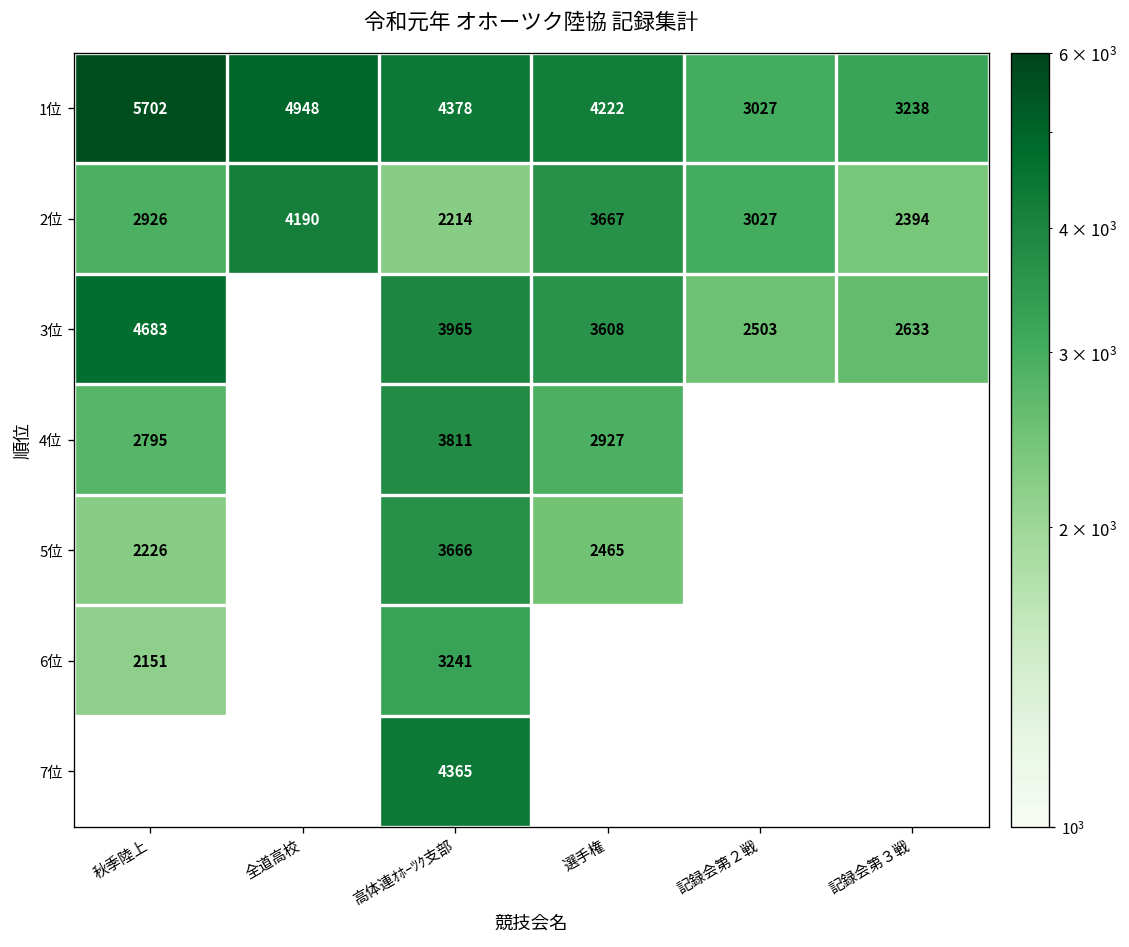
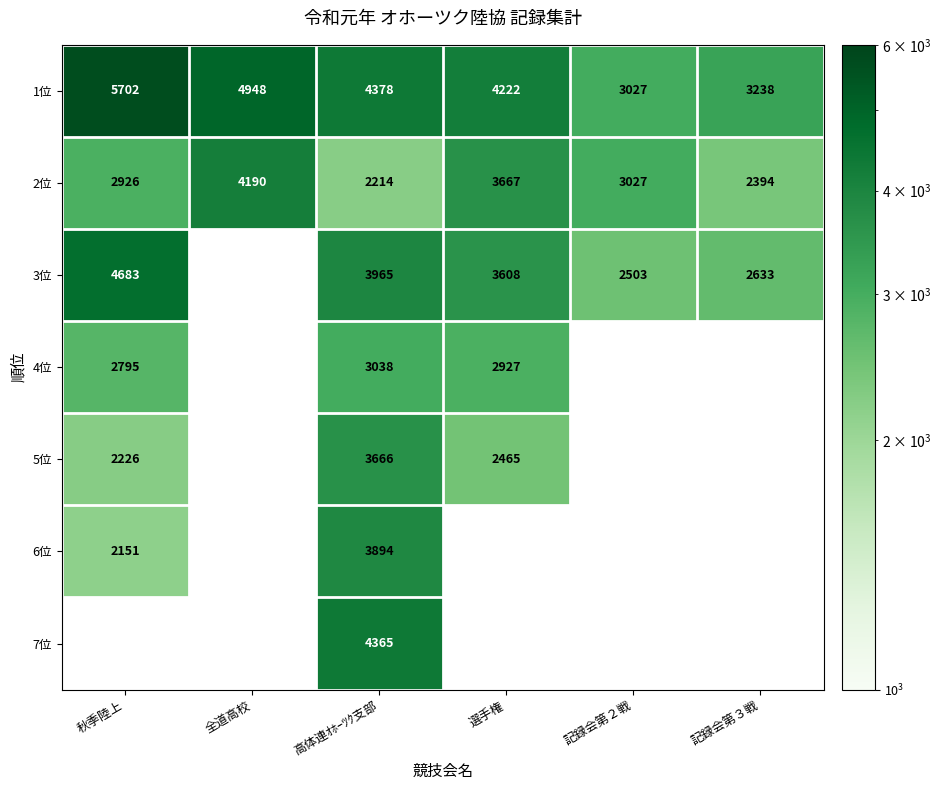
  {
    "1位": {
      "秋季陸上": 5702,
      "全道高校": 4948,
      "高体連ｵﾎｰﾂｸ支部": 4378,
      "選手権": 4222,
      "記録会第２戦": 3027,
      "記録会第３戦": 3238
    },
    "2位": {
      "秋季陸上": 2926,
      "全道高校": 4190,
      "高体連ｵﾎｰﾂｸ支部": 2214,
      "選手権": 3667,
      "記録会第２戦": 3027,
      "記録会第３戦": 2394
    },
    "3位": {
      "秋季陸上": 4683,
      "高体連ｵﾎｰﾂｸ支部": 3965,
      "選手権": 3608,
      "記録会第２戦": 2503,
      "記録会第３戦": 2633
    },
    "4位": {
      "秋季陸上": 2795,
-     "高体連ｵﾎｰﾂｸ支部": 3811,
+     "高体連ｵﾎｰﾂｸ支部": 3038,
      "選手権": 2927
    },
    "5位": {
      "秋季陸上": 2226,
      "高体連ｵﾎｰﾂｸ支部": 3666,
      "選手権": 2465
    },
    "6位": {
      "秋季陸上": 2151,
-     "高体連ｵﾎｰﾂｸ支部": 3241
+     "高体連ｵﾎｰﾂｸ支部": 3894
    },
    "7位": {
      "高体連ｵﾎｰﾂｸ支部": 4365
    }
  }
